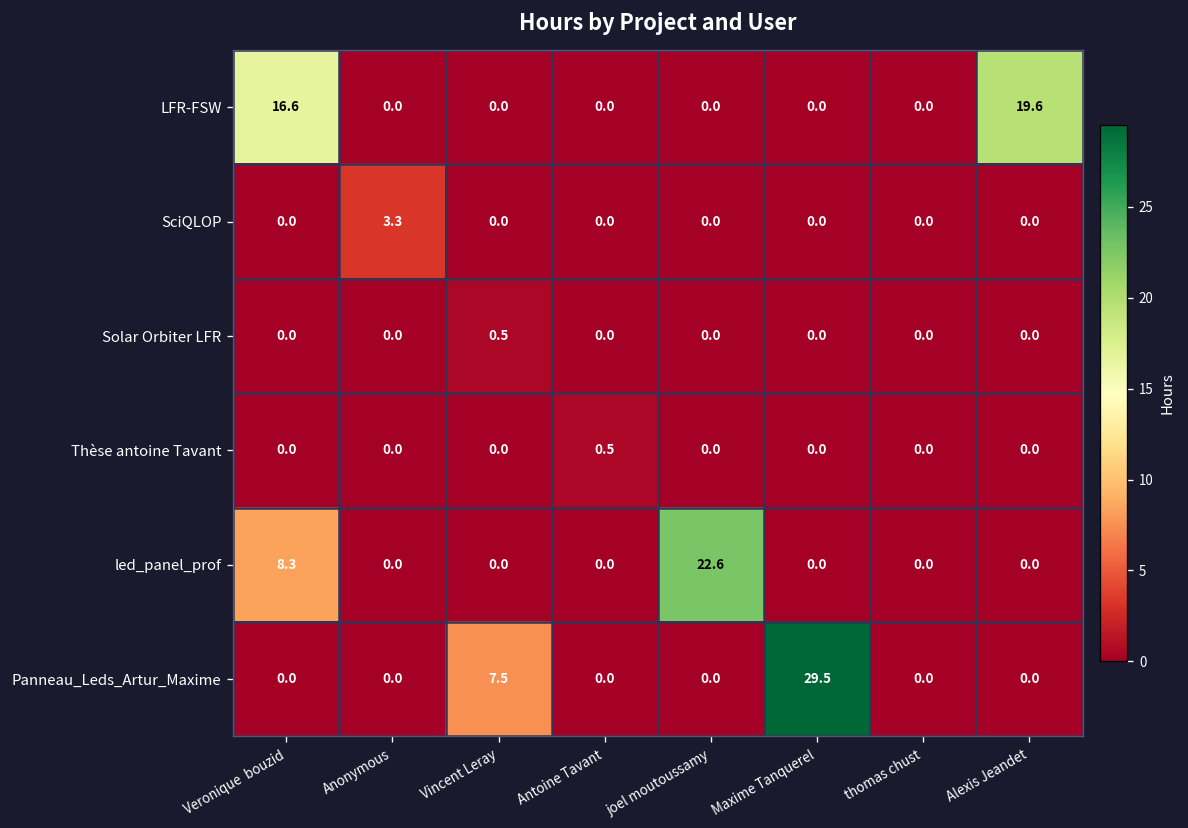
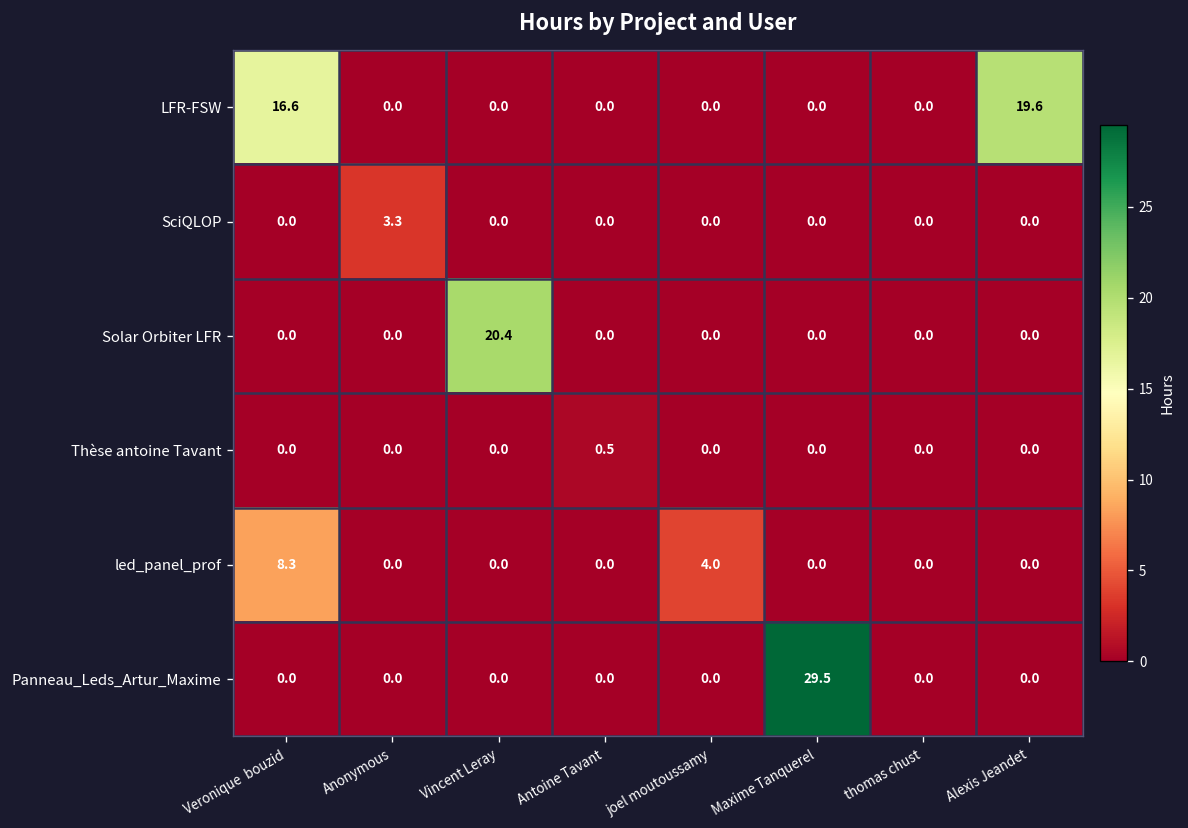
  {
    "LFR-FSW": {
      "Veronique bouzid": 16.6,
      "Anonymous": 0.0,
      "Vincent Leray": 0.0,
      "Antoine Tavant": 0.0,
      "joel moutoussamy": 0.0,
      "Maxime Tanquerel": 0.0,
      "thomas chust": 0.0,
      "Alexis Jeandet": 19.6
    },
    "SciQLOP": {
      "Veronique bouzid": 0.0,
      "Anonymous": 3.3,
      "Vincent Leray": 0.0,
      "Antoine Tavant": 0.0,
      "joel moutoussamy": 0.0,
      "Maxime Tanquerel": 0.0,
      "thomas chust": 0.0,
      "Alexis Jeandet": 0.0
    },
    "Solar Orbiter LFR": {
      "Veronique bouzid": 0.0,
      "Anonymous": 0.0,
-     "Vincent Leray": 0.5,
+     "Vincent Leray": 20.4,
      "Antoine Tavant": 0.0,
      "joel moutoussamy": 0.0,
      "Maxime Tanquerel": 0.0,
      "thomas chust": 0.0,
      "Alexis Jeandet": 0.0
    },
    "Thèse antoine Tavant": {
      "Veronique bouzid": 0.0,
      "Anonymous": 0.0,
      "Vincent Leray": 0.0,
      "Antoine Tavant": 0.5,
      "joel moutoussamy": 0.0,
      "Maxime Tanquerel": 0.0,
      "thomas chust": 0.0,
      "Alexis Jeandet": 0.0
    },
    "led_panel_prof": {
      "Veronique bouzid": 8.3,
      "Anonymous": 0.0,
      "Vincent Leray": 0.0,
      "Antoine Tavant": 0.0,
-     "joel moutoussamy": 22.6,
+     "joel moutoussamy": 4.0,
      "Maxime Tanquerel": 0.0,
      "thomas chust": 0.0,
      "Alexis Jeandet": 0.0
    },
    "Panneau_Leds_Artur_Maxime": {
      "Veronique bouzid": 0.0,
      "Anonymous": 0.0,
-     "Vincent Leray": 7.5,
+     "Vincent Leray": 0.0,
      "Antoine Tavant": 0.0,
      "joel moutoussamy": 0.0,
      "Maxime Tanquerel": 29.5,
      "thomas chust": 0.0,
      "Alexis Jeandet": 0.0
    }
  }
